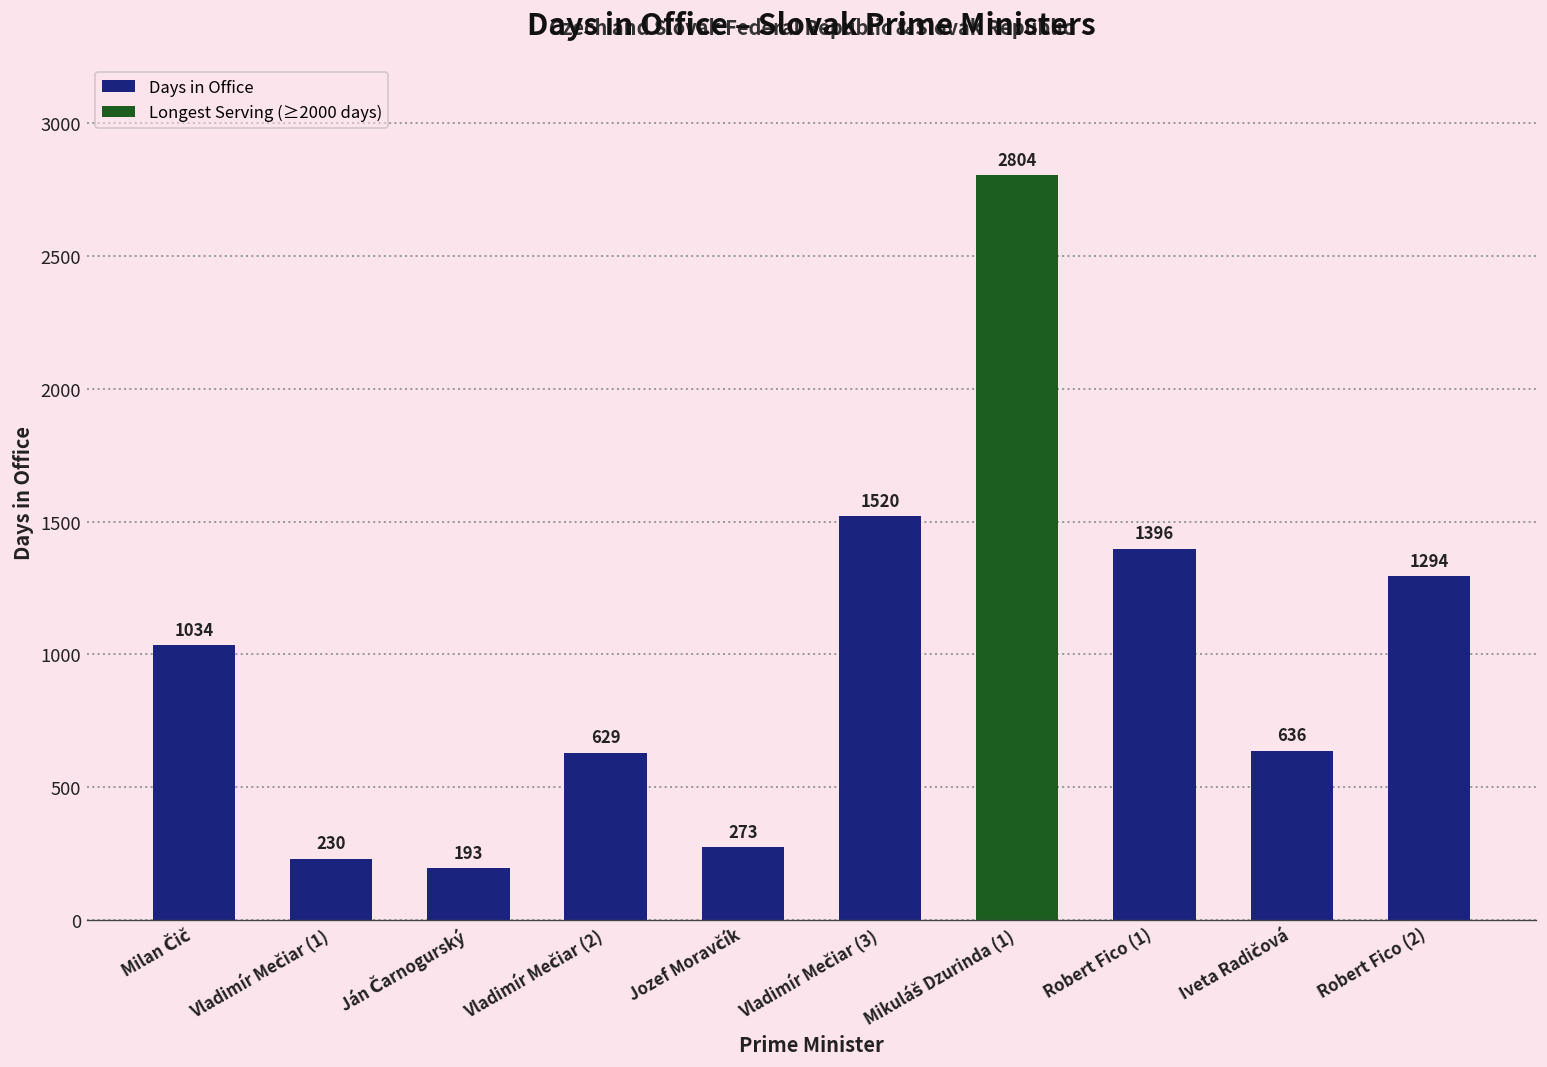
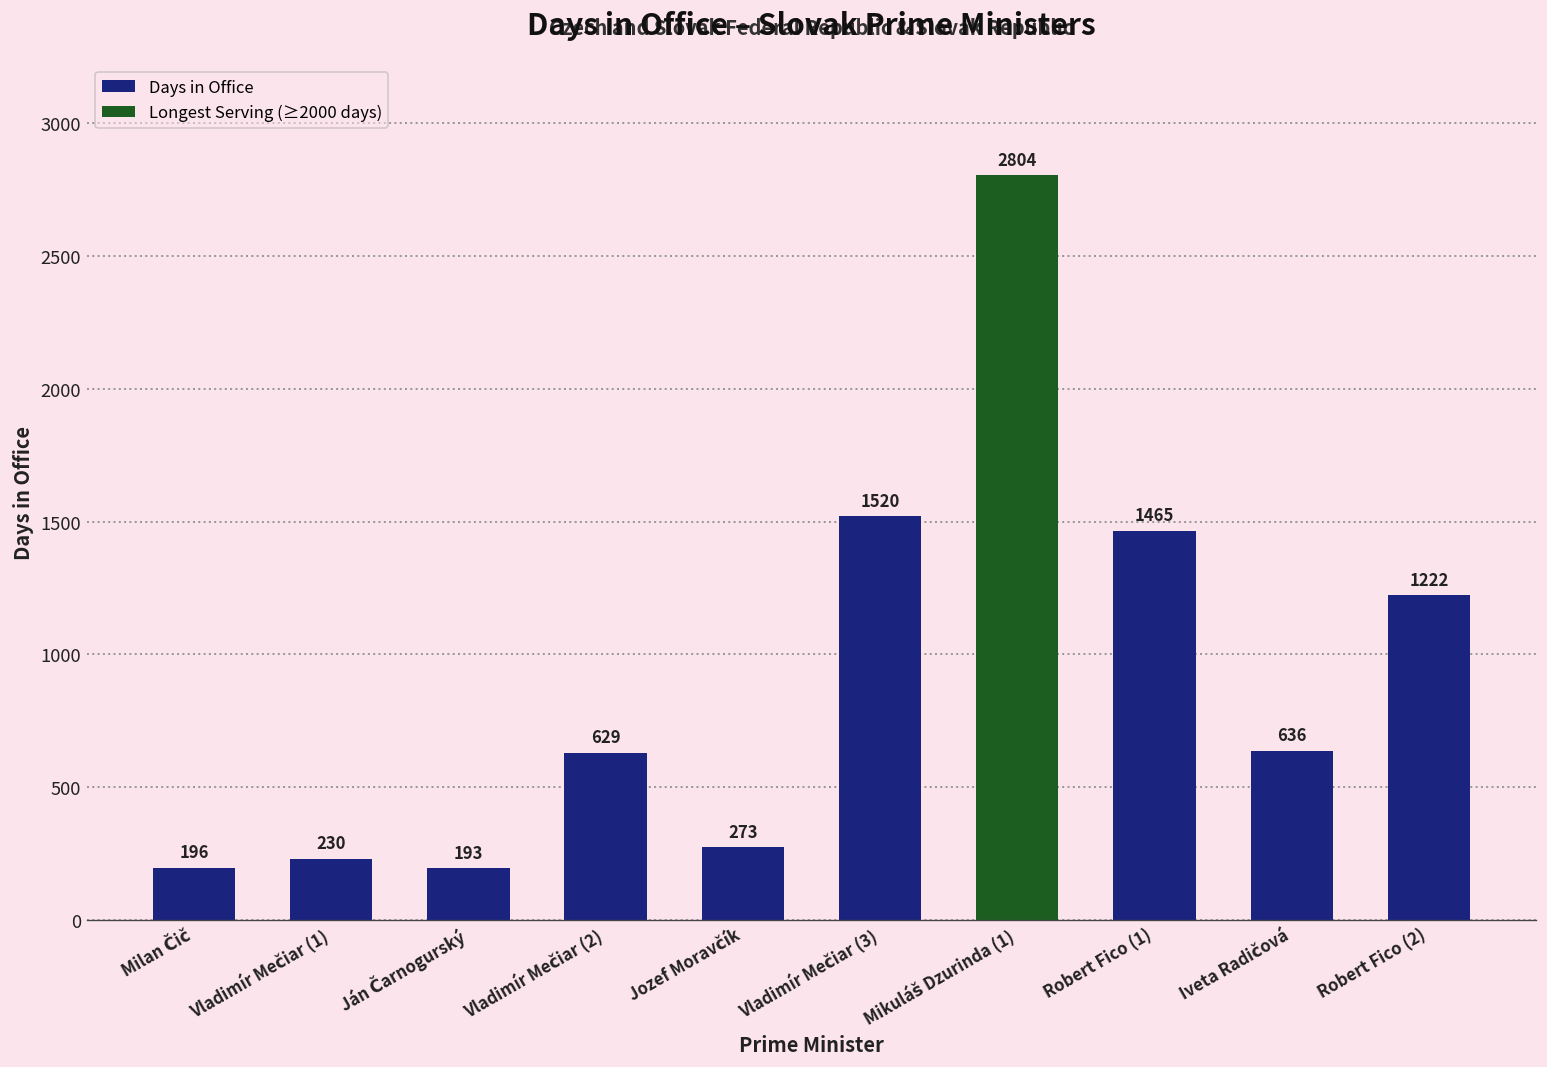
  {
-   "Milan Čič": 1034,
+   "Milan Čič": 196,
    "Vladimír Mečiar (1)": 230,
    "Ján Čarnogurský": 193,
    "Vladimír Mečiar (2)": 629,
    "Jozef Moravčík": 273,
    "Vladimír Mečiar (3)": 1520,
    "Mikuláš Dzurinda (1)": 2804,
-   "Robert Fico (1)": 1396,
+   "Robert Fico (1)": 1465,
    "Iveta Radičová": 636,
-   "Robert Fico (2)": 1294
+   "Robert Fico (2)": 1222
  }
